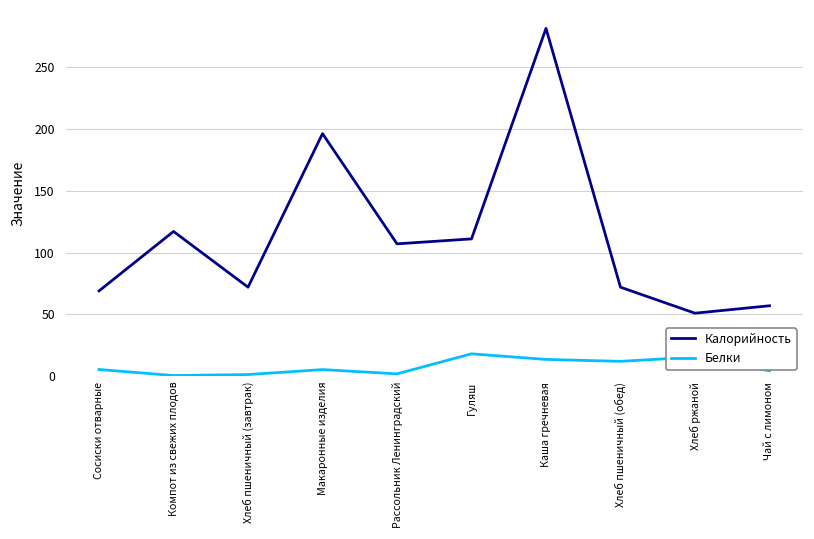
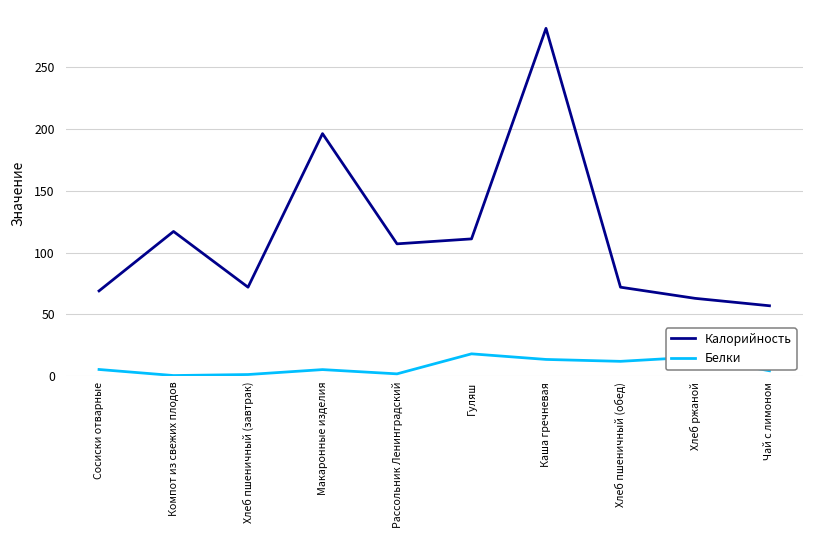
  {
    "Калорийность": {
      "Сосиски отварные": 69,
      "Компот из свежих плодов": 117,
      "Хлеб пшеничный (завтрак)": 72,
      "Макаронные изделия": 196,
      "Рассольник Ленинградский": 107,
      "Гуляш": 111,
      "Каша гречневая": 281,
      "Хлеб пшеничный (обед)": 72,
-     "Хлеб ржаной": 51,
+     "Хлеб ржаной": 63,
      "Чай с лимоном": 57
    },
    "Белки": {
      "Сосиски отварные": 6,
      "Компот из свежих плодов": 1,
      "Хлеб пшеничный (завтрак)": 1,
      "Макаронные изделия": 5,
      "Рассольник Ленинградский": 2,
      "Гуляш": 18,
      "Каша гречневая": 14,
      "Хлеб пшеничный (обед)": 12,
      "Чай с лимоном": 5
    }
  }
